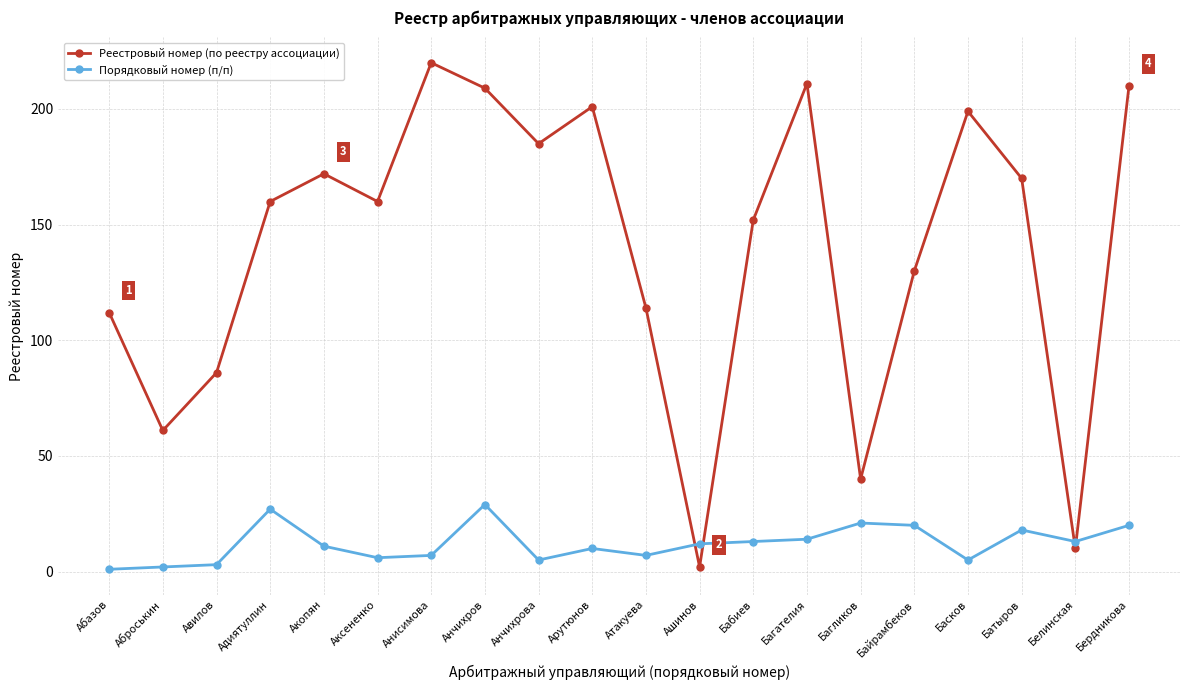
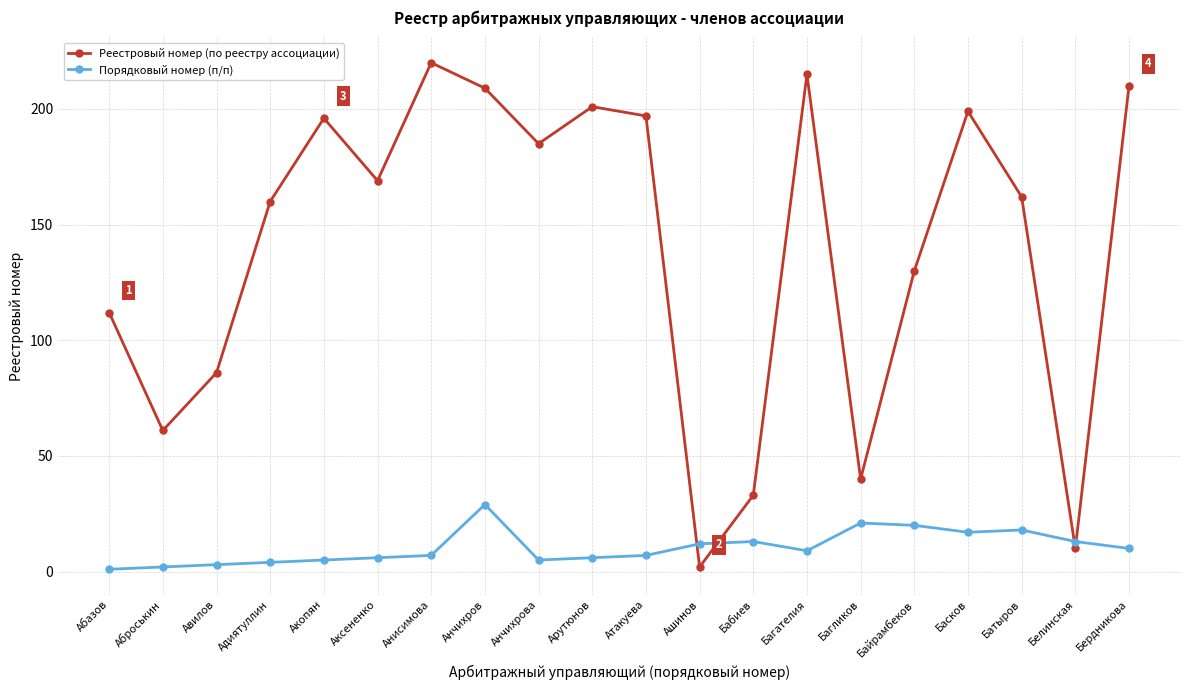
  {
    "Реестровый номер (по реестру ассоциации)": {
      "Аброськин": 61,
      "Авилов": 86,
      "Адиятуллин": 160,
-     "Акопян": 172,
-     "Аксененко": 160,
+     "Акопян": 196,
+     "Аксененко": 169,
      "Анисимова": 220,
      "Анчихров": 209,
      "Анчихрова": 185,
      "Арутюнов": 201,
-     "Атакуева": 114,
-     "Бабиев": 152,
-     "Багателия": 211,
+     "Атакуева": 197,
+     "Бабиев": 33,
+     "Багателия": 215,
      "Багликов": 40,
      "Байрамбеков": 130,
      "Басков": 199,
-     "Батыров": 170,
+     "Батыров": 162,
      "Белинская": 10
    },
    "Порядковый номер (п/п)": {
      "Абазов": 1,
      "Аброськин": 2,
      "Авилов": 3,
-     "Адиятуллин": 27,
-     "Акопян": 11,
+     "Адиятуллин": 4,
+     "Акопян": 5,
      "Аксененко": 6,
      "Анисимова": 7,
      "Анчихров": 29,
      "Анчихрова": 5,
-     "Арутюнов": 10,
+     "Арутюнов": 6,
      "Атакуева": 7,
      "Бабиев": 13,
-     "Багателия": 14,
+     "Багателия": 9,
      "Багликов": 21,
      "Байрамбеков": 20,
-     "Басков": 5,
+     "Басков": 17,
      "Батыров": 18,
      "Белинская": 13,
-     "Бердникова": 20
+     "Бердникова": 10
    }
  }
